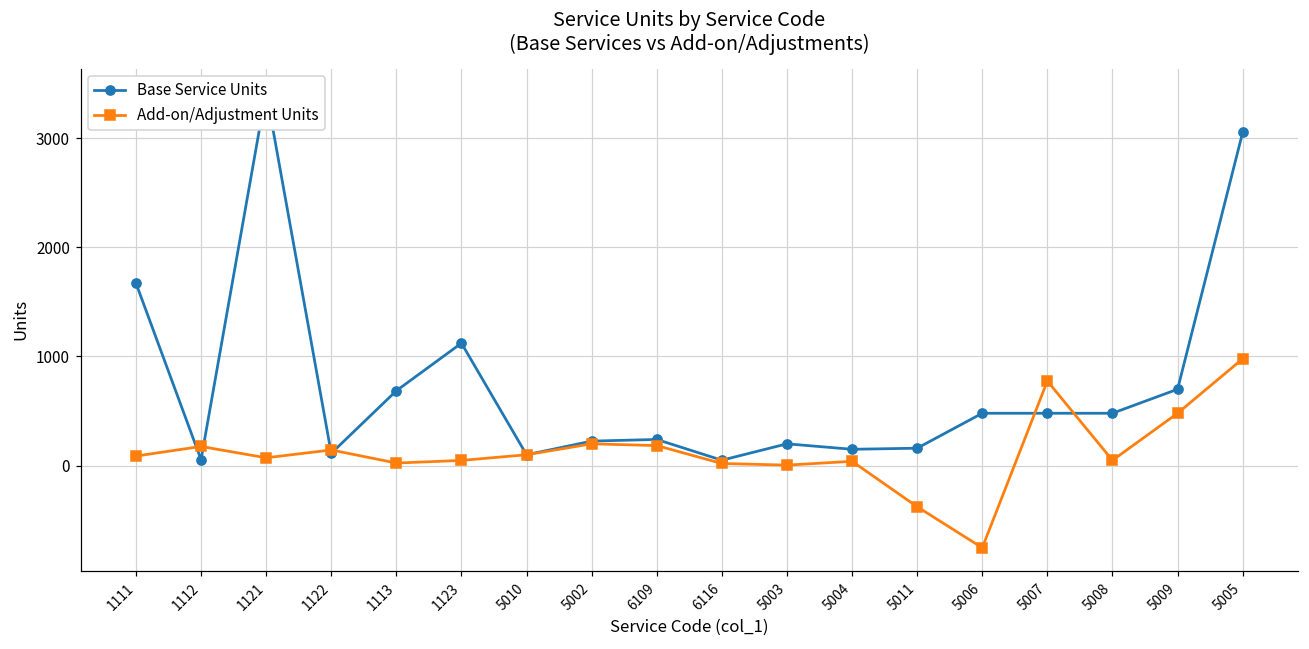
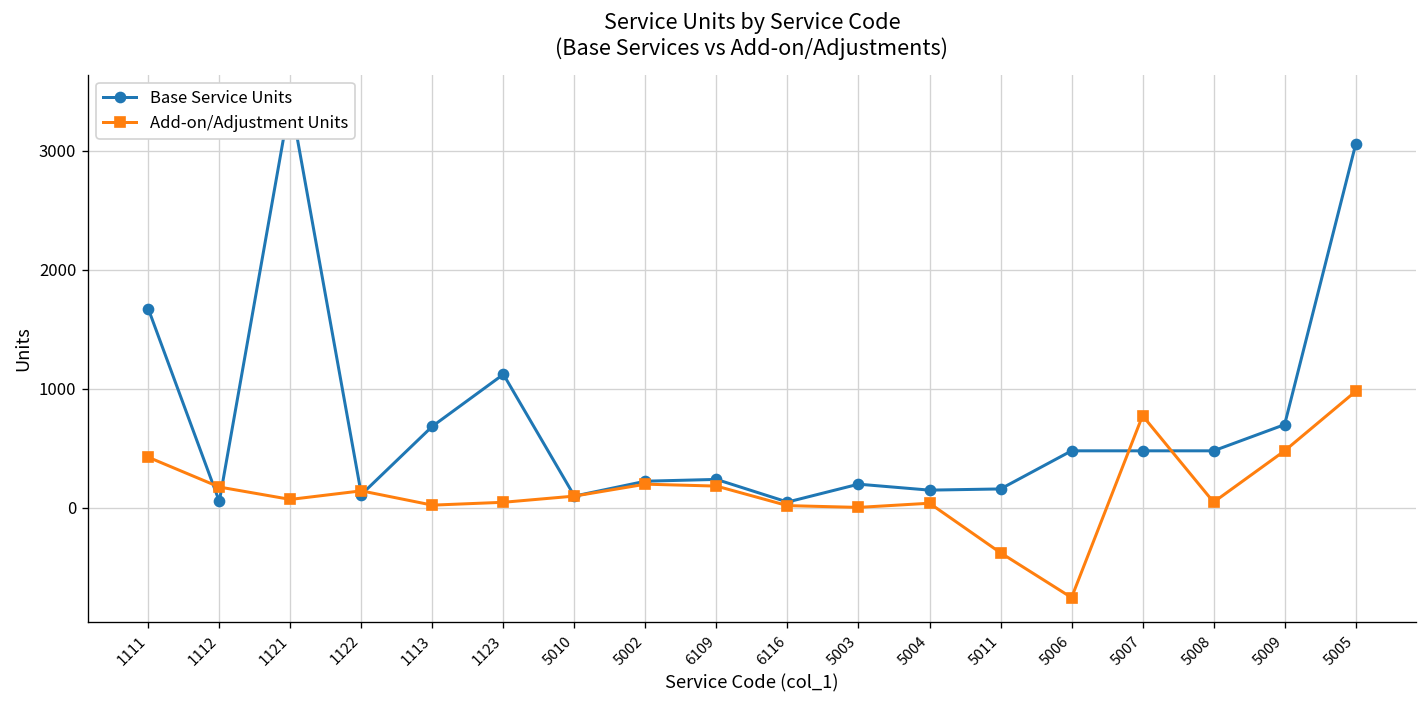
  {
    "Base Service Units": {
      "1111": 1700,
      "1112": 100,
      "1122": 100,
      "1113": 700,
      "1123": 1100,
      "6109": 200,
      "6116": 100,
      "5003": 200,
      "5004": 200,
      "5011": 200,
      "5006": 500,
      "5007": 500,
      "5008": 500,
      "5009": 700,
      "5005": 3100
    },
    "Add-on/Adjustment Units": {
-     "1111": 100,
+     "1111": 400,
      "1112": 200,
      "1121": 100,
      "1122": 100,
      "1113": 0,
      "1123": 0,
      "6109": 200,
      "6116": 0,
      "5003": 0,
      "5004": 0,
      "5011": -400,
      "5006": -800,
      "5007": 800,
      "5008": 0,
      "5009": 500,
      "5005": 1000
    }
  }
